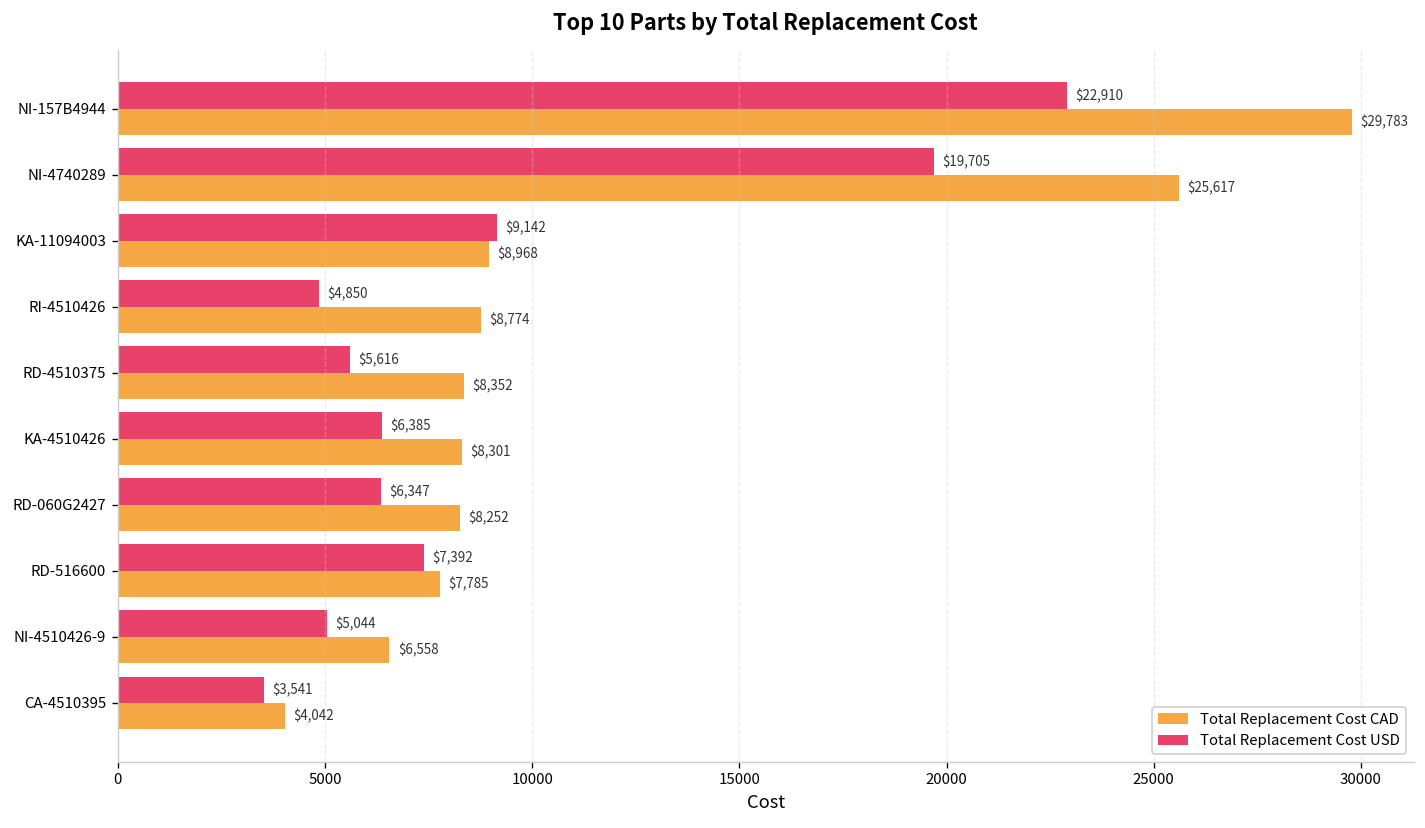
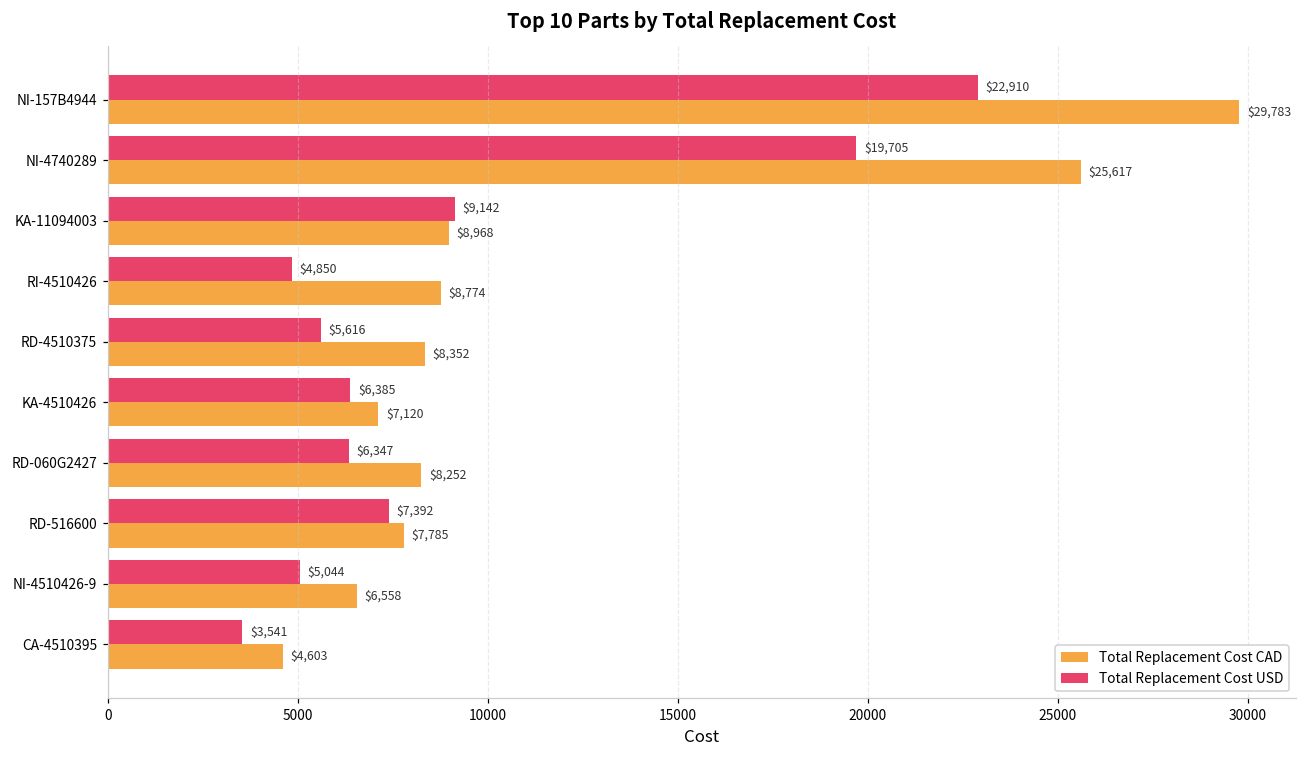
  {
    "Total Replacement Cost CAD": {
      "NI-157B4944": "$29,783",
      "NI-4740289": "$25,617",
      "KA-11094003": "$8,968",
      "RI-4510426": "$8,774",
      "RD-4510375": "$8,352",
-     "KA-4510426": "$8,301",
+     "KA-4510426": "$7,120",
      "RD-060G2427": "$8,252",
      "RD-516600": "$7,785",
      "NI-4510426-9": "$6,558",
-     "CA-4510395": "$4,042"
+     "CA-4510395": "$4,603"
    },
    "Total Replacement Cost USD": {
      "NI-157B4944": "$22,910",
      "NI-4740289": "$19,705",
      "KA-11094003": "$9,142",
      "RI-4510426": "$4,850",
      "RD-4510375": "$5,616",
      "KA-4510426": "$6,385",
      "RD-060G2427": "$6,347",
      "RD-516600": "$7,392",
      "NI-4510426-9": "$5,044",
      "CA-4510395": "$3,541"
    }
  }
